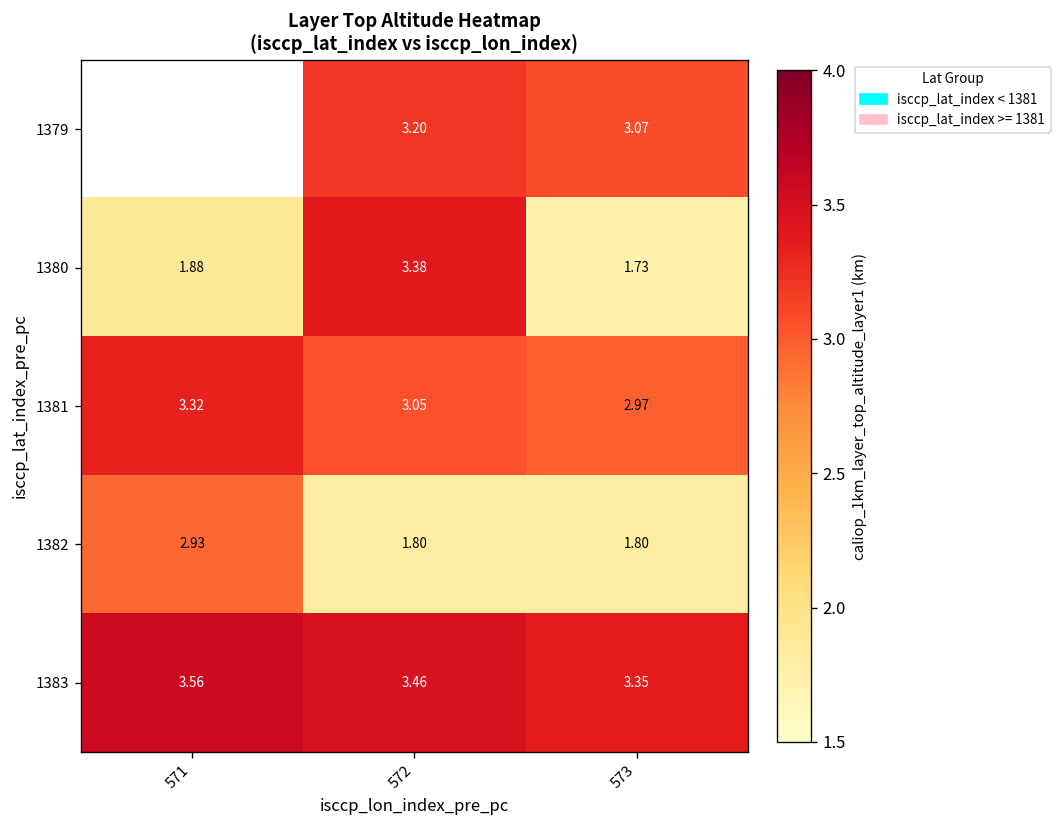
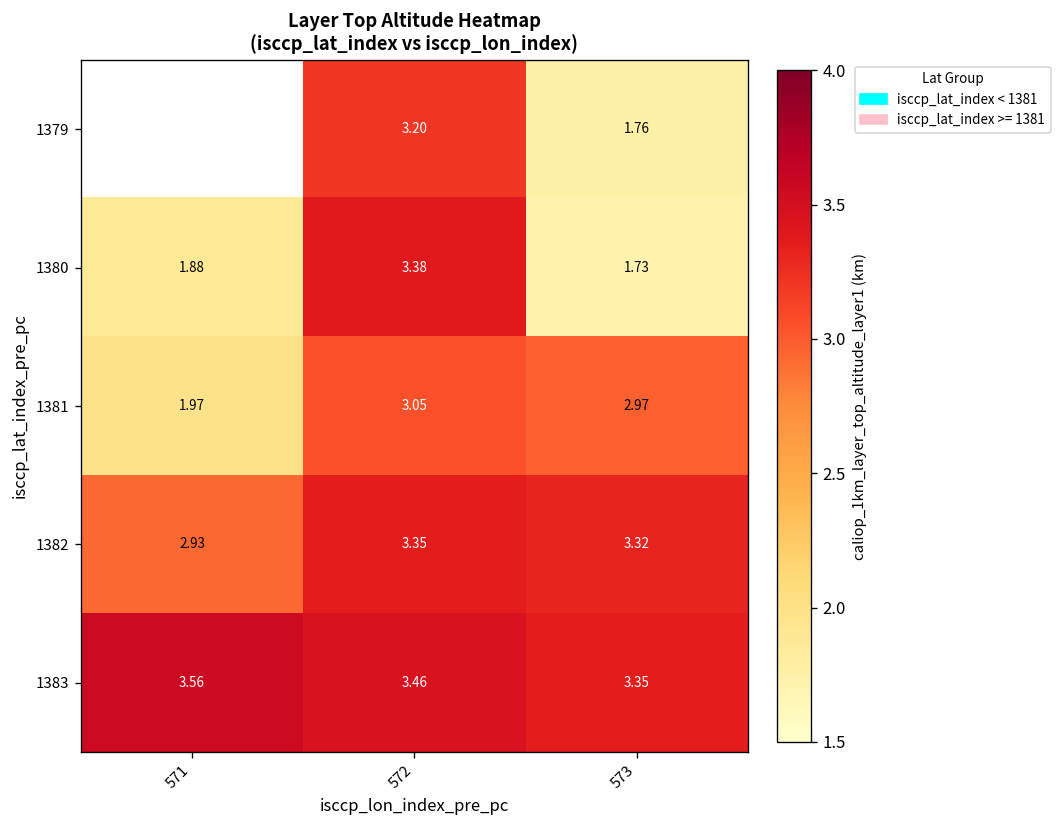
  {
    "1379": {
      "572": 3.20,
-     "573": 3.07
+     "573": 1.76
    },
    "1380": {
      "571": 1.88,
      "572": 3.38,
      "573": 1.73
    },
    "1381": {
-     "571": 3.32,
+     "571": 1.97,
      "572": 3.05,
      "573": 2.97
    },
    "1382": {
      "571": 2.93,
-     "572": 1.80,
-     "573": 1.80
+     "572": 3.35,
+     "573": 3.32
    },
    "1383": {
      "571": 3.56,
      "572": 3.46,
      "573": 3.35
    }
  }
